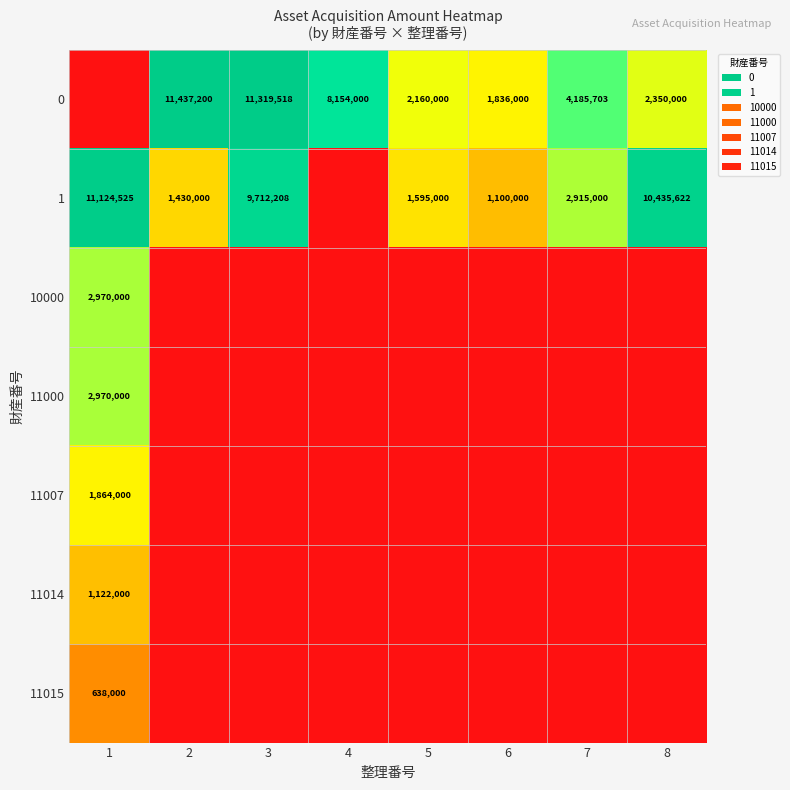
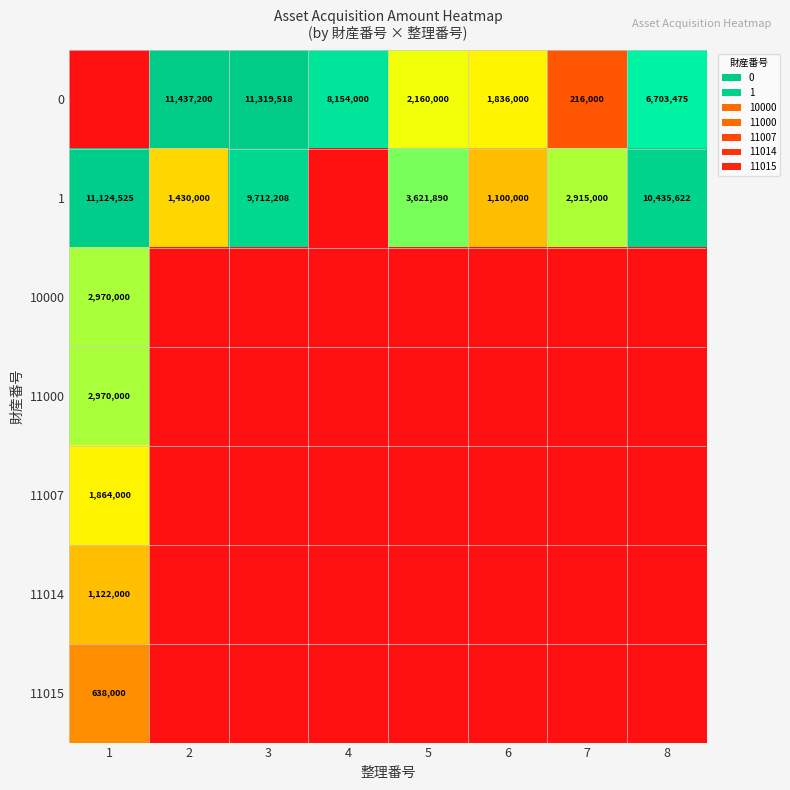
  {
    "0": {
      "2": "11,437,200",
      "3": "11,319,518",
      "4": "8,154,000",
      "5": "2,160,000",
      "6": "1,836,000",
-     "7": "4,185,703",
-     "8": "2,350,000"
+     "7": "216,000",
+     "8": "6,703,475"
    },
    "1": {
      "1": "11,124,525",
      "2": "1,430,000",
      "3": "9,712,208",
-     "5": "1,595,000",
+     "5": "3,621,890",
      "6": "1,100,000",
      "7": "2,915,000",
      "8": "10,435,622"
    },
    "10000": {
      "1": "2,970,000"
    },
    "11000": {
      "1": "2,970,000"
    },
    "11007": {
      "1": "1,864,000"
    },
    "11014": {
      "1": "1,122,000"
    },
    "11015": {
      "1": "638,000"
    }
  }
